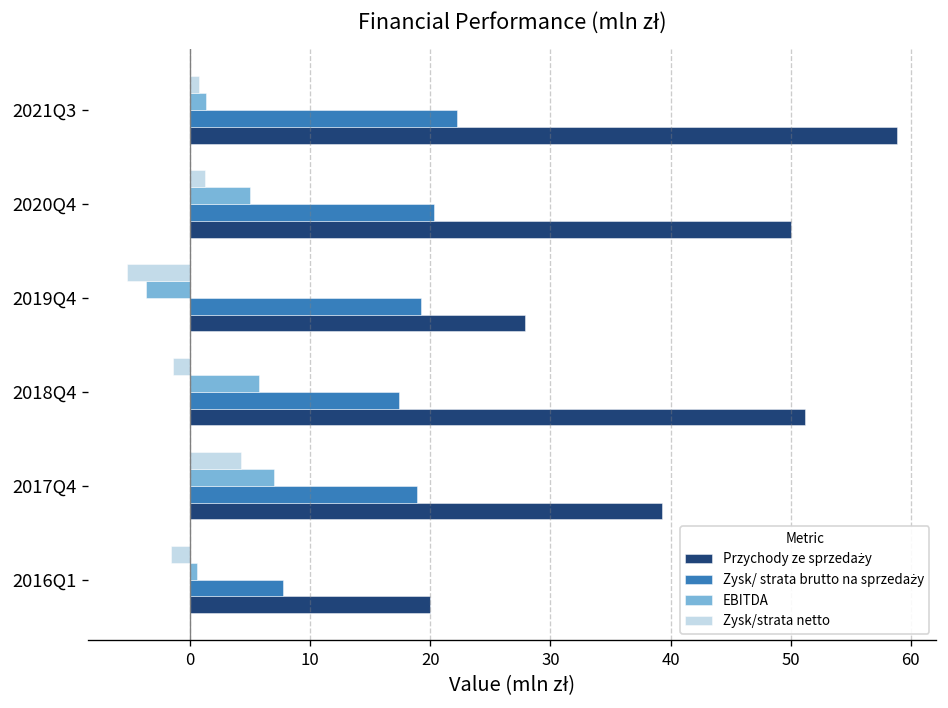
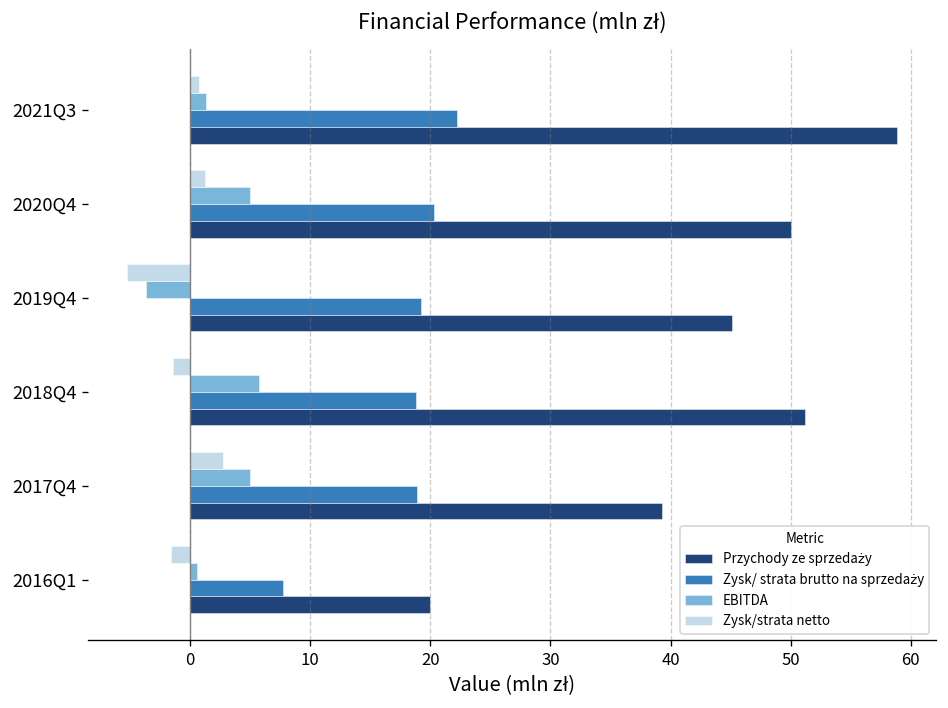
  {
    "Przychody ze sprzedaży": {
      "2021Q3": 58.9,
      "2020Q4": 50.0,
-     "2019Q4": 27.9,
+     "2019Q4": 45.1,
      "2018Q4": 51.2,
      "2017Q4": 39.3,
      "2016Q1": 19.9
    },
    "Zysk/ strata brutto na sprzedaży": {
      "2021Q3": 22.2,
      "2020Q4": 20.3,
      "2019Q4": 19.2,
-     "2018Q4": 17.4,
+     "2018Q4": 18.8,
      "2017Q4": 18.9,
      "2016Q1": 7.7
    },
    "EBITDA": {
      "2021Q3": 1.4,
      "2020Q4": 5.0,
      "2019Q4": -3.7,
      "2018Q4": 5.7,
-     "2017Q4": 6.9,
+     "2017Q4": 5.0,
      "2016Q1": 0.5
    },
    "Zysk/strata netto": {
      "2021Q3": 0.7,
      "2020Q4": 1.2,
      "2019Q4": -5.3,
      "2018Q4": -1.4,
-     "2017Q4": 4.3,
+     "2017Q4": 2.7,
      "2016Q1": -1.6
    }
  }
